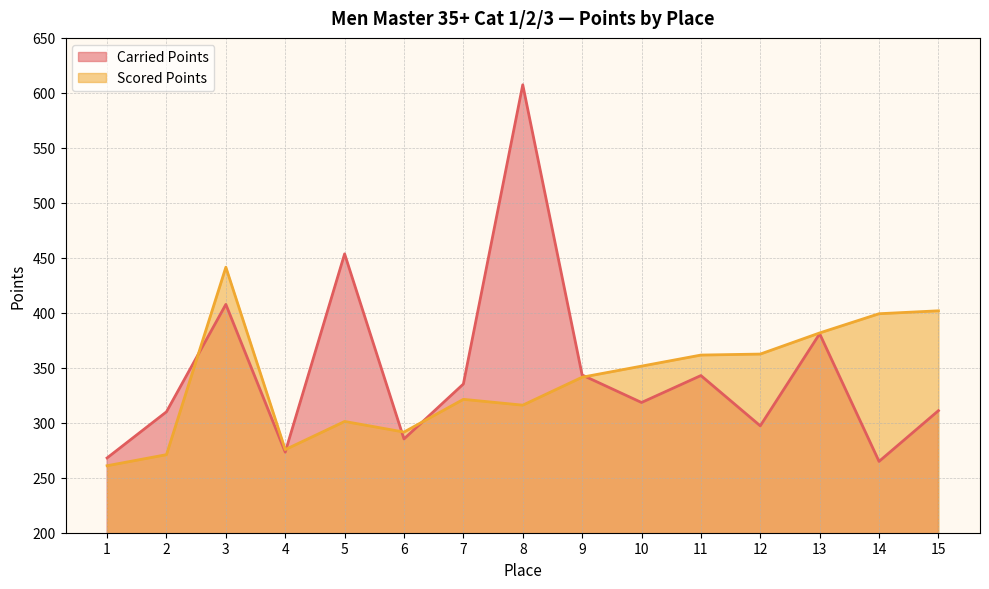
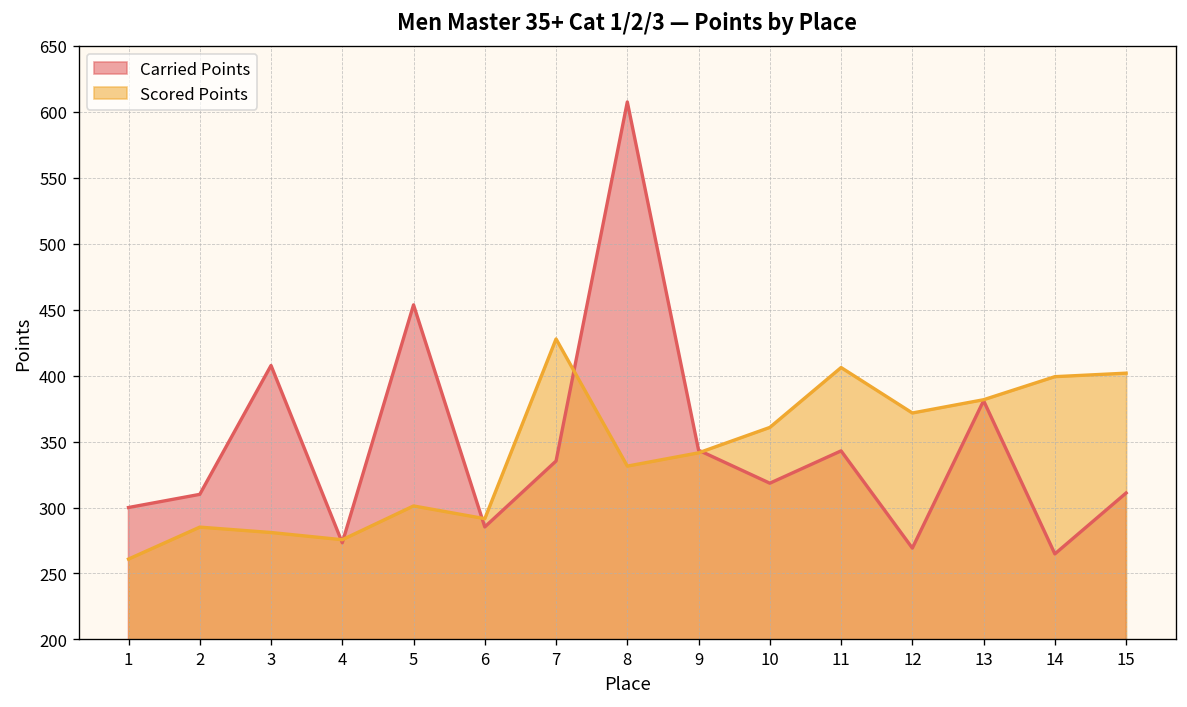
  {
    "Carried Points": {
-     "1": 268,
+     "1": 300,
      "2": 310,
      "3": 408,
      "4": 273,
      "5": 454,
      "6": 285,
      "7": 335,
      "8": 607,
      "10": 318,
      "11": 343,
-     "12": 297,
+     "12": 269,
      "14": 265,
      "15": 311
    },
    "Scored Points": {
      "1": 261,
-     "2": 271,
-     "3": 441,
+     "2": 285,
+     "3": 281,
      "4": 276,
      "5": 301,
      "6": 292,
-     "7": 321,
-     "8": 316,
-     "10": 352,
-     "11": 362,
-     "12": 362,
+     "7": 428,
+     "8": 331,
+     "10": 361,
+     "11": 406,
+     "12": 372,
      "14": 399,
      "15": 402
    }
  }
